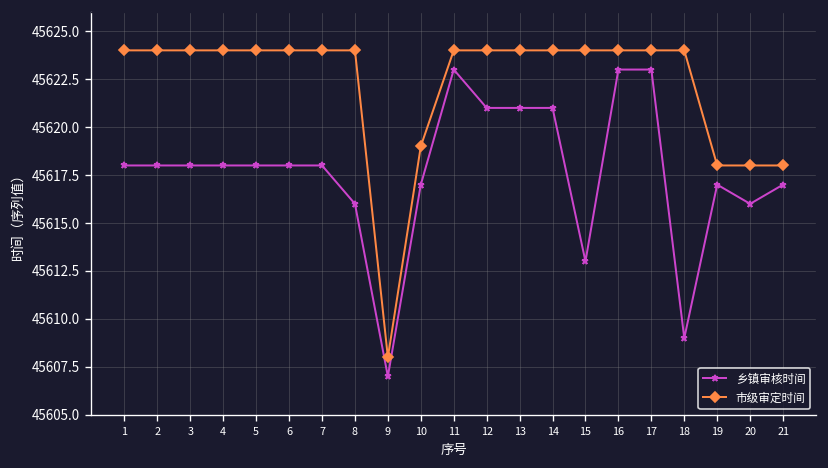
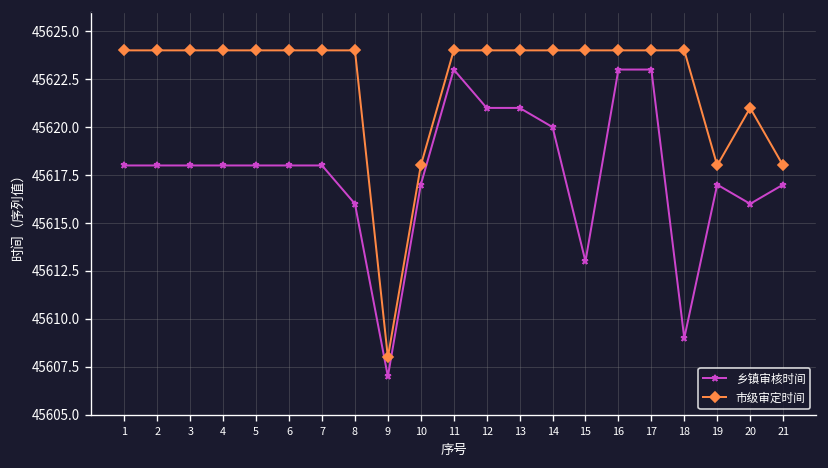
  {
    "乡镇审核时间": {
      "1": 45618,
      "2": 45618,
      "3": 45618,
      "4": 45618,
      "5": 45618,
      "6": 45618,
      "7": 45618,
      "8": 45616,
      "9": 45607,
      "10": 45617,
      "11": 45623,
      "12": 45621,
      "13": 45621,
-     "14": 45621,
+     "14": 45620,
      "15": 45613,
      "16": 45623,
      "17": 45623,
      "18": 45609,
      "19": 45617,
      "20": 45616,
      "21": 45617
    },
    "市级审定时间": {
      "1": 45624,
      "2": 45624,
      "3": 45624,
      "4": 45624,
      "5": 45624,
      "6": 45624,
      "7": 45624,
      "8": 45624,
      "9": 45608,
-     "10": 45619,
+     "10": 45618,
      "11": 45624,
      "12": 45624,
      "13": 45624,
      "14": 45624,
      "15": 45624,
      "16": 45624,
      "17": 45624,
      "18": 45624,
      "19": 45618,
-     "20": 45618,
+     "20": 45621,
      "21": 45618
    }
  }
